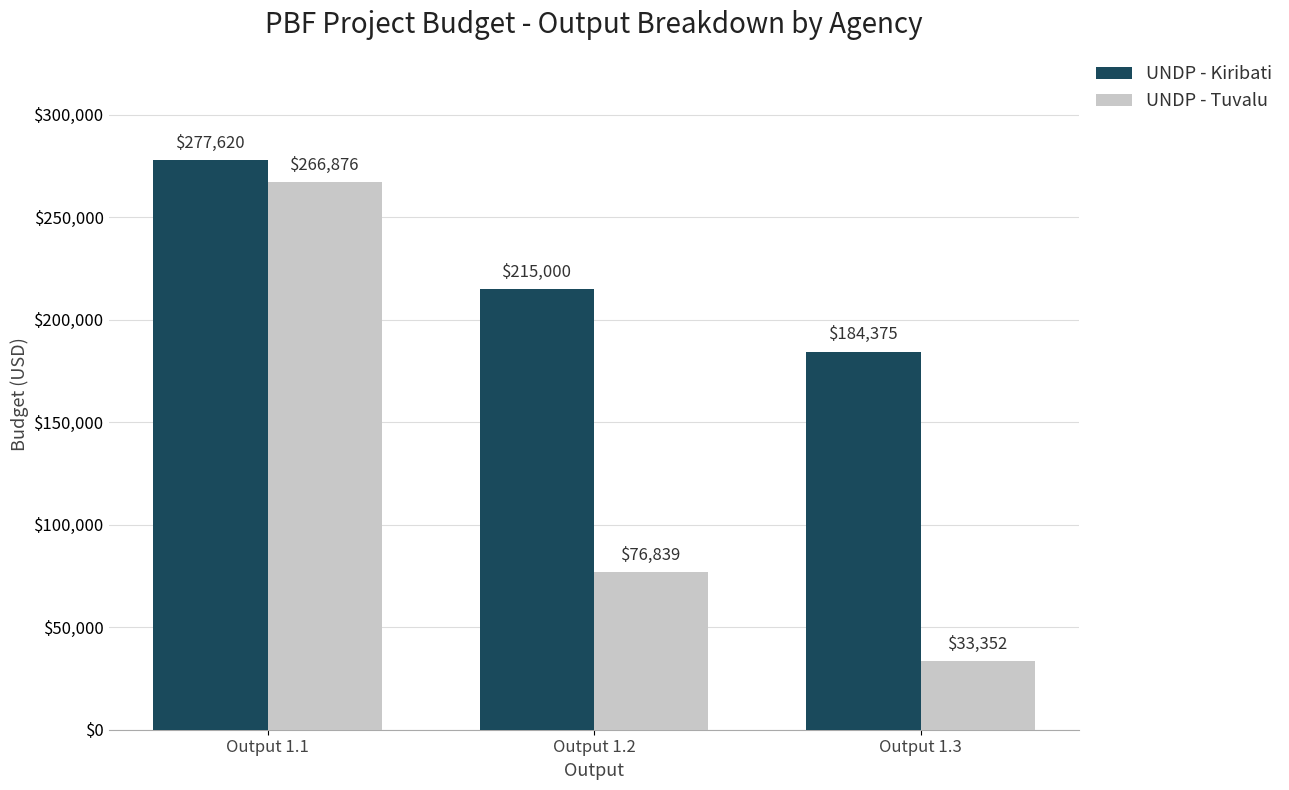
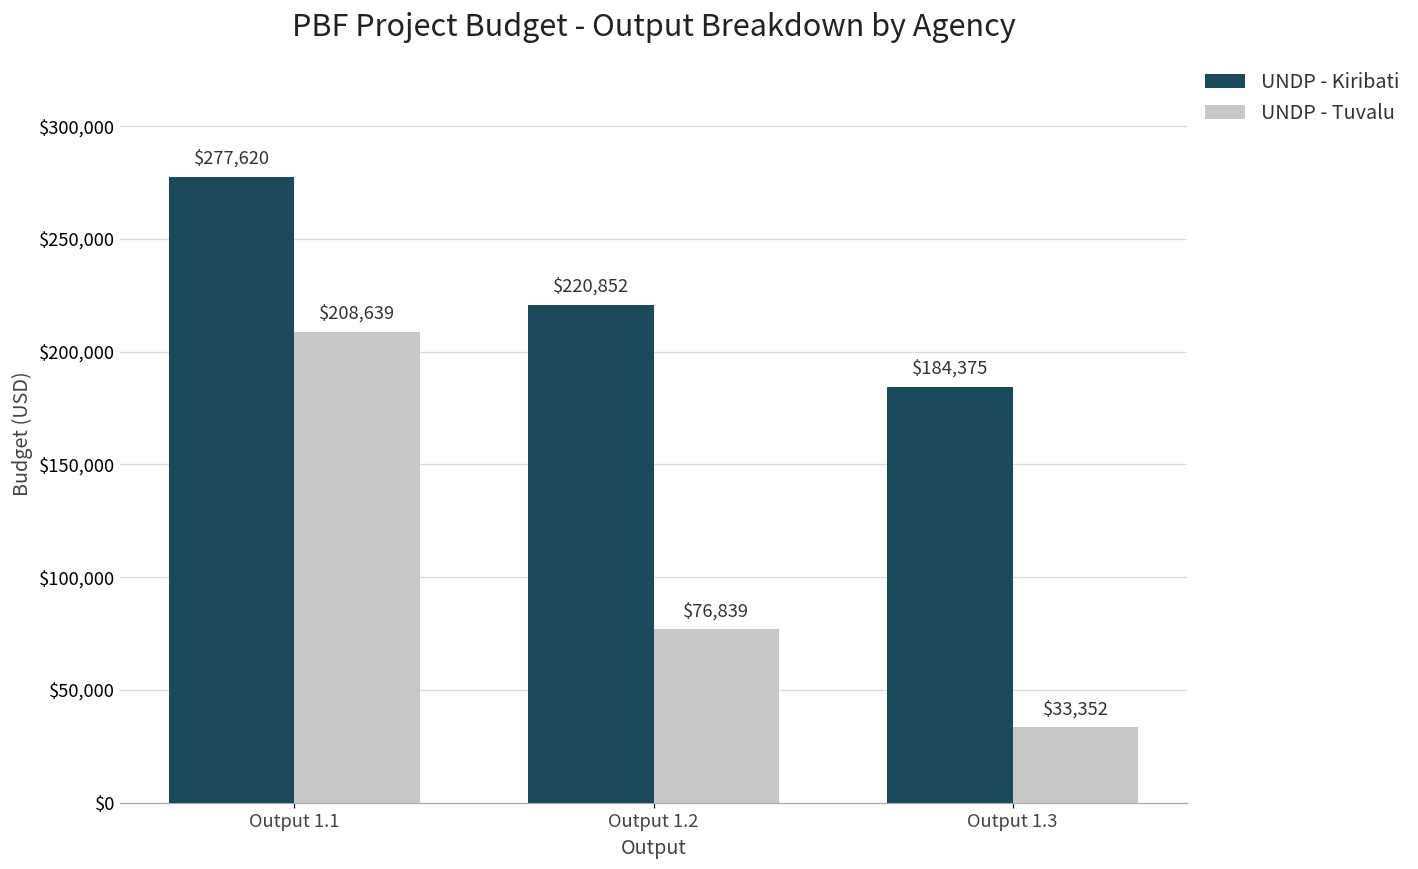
  {
    "UNDP - Kiribati": {
      "Output 1.1": "$277,620",
-     "Output 1.2": "$215,000",
+     "Output 1.2": "$220,852",
      "Output 1.3": "$184,375"
    },
    "UNDP - Tuvalu": {
-     "Output 1.1": "$266,876",
+     "Output 1.1": "$208,639",
      "Output 1.2": "$76,839",
      "Output 1.3": "$33,352"
    }
  }
